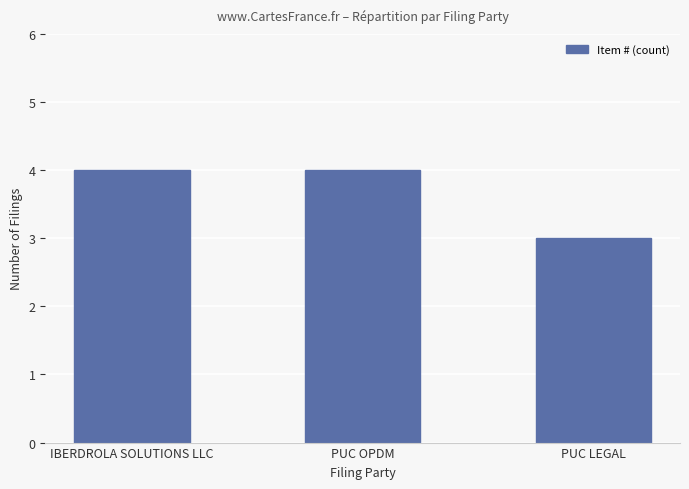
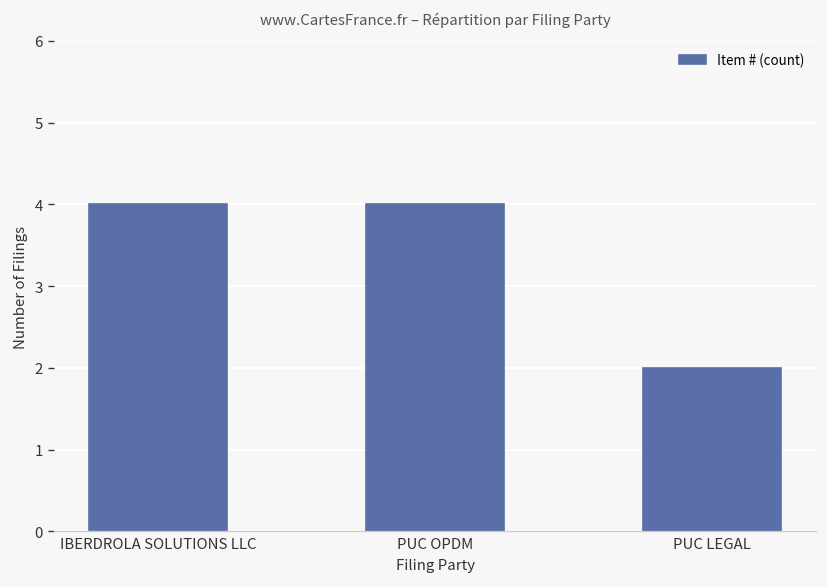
  {
    "IBERDROLA SOLUTIONS LLC": 4,
    "PUC OPDM": 4,
-   "PUC LEGAL": 3
+   "PUC LEGAL": 2
  }
